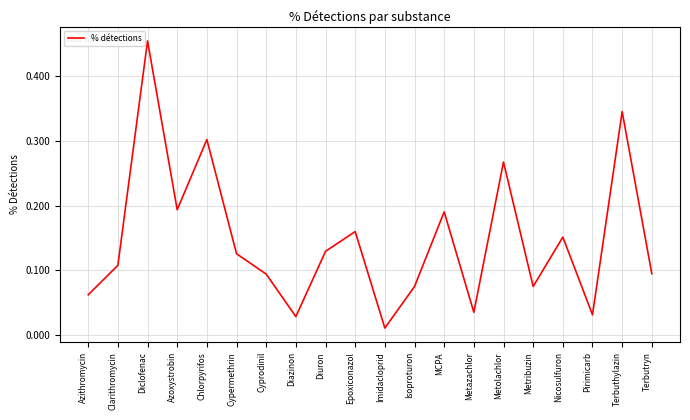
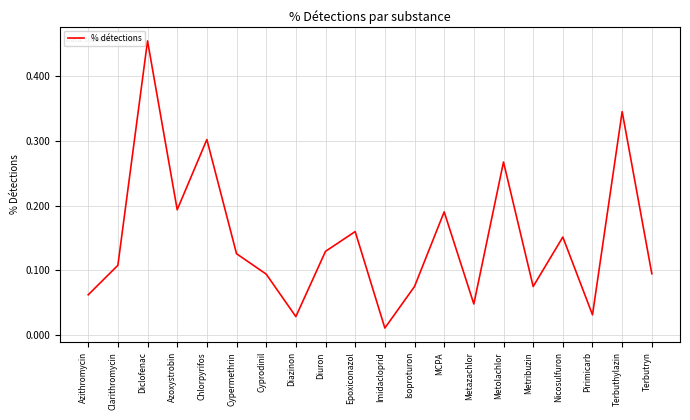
  {
    "Azithromycin": 0.06,
    "Clarithromycin": 0.11,
    "Diclofenac": 0.46,
    "Azoxystrobin": 0.19,
    "Chlorpyrifos": 0.30,
    "Cypermethrin": 0.13,
    "Cyprodinil": 0.09,
    "Diazinon": 0.03,
    "Diuron": 0.13,
    "Epoxiconazol": 0.16,
    "Imidacloprid": 0.01,
    "Isoproturon": 0.07,
    "MCPA": 0.19,
-   "Metazachlor": 0.03,
+   "Metazachlor": 0.05,
    "Metolachlor": 0.27,
    "Metribuzin": 0.07,
    "Nicosulfuron": 0.15,
    "Pirimicarb": 0.03,
    "Terbuthylazin": 0.35,
    "Terbutryn": 0.09
  }
